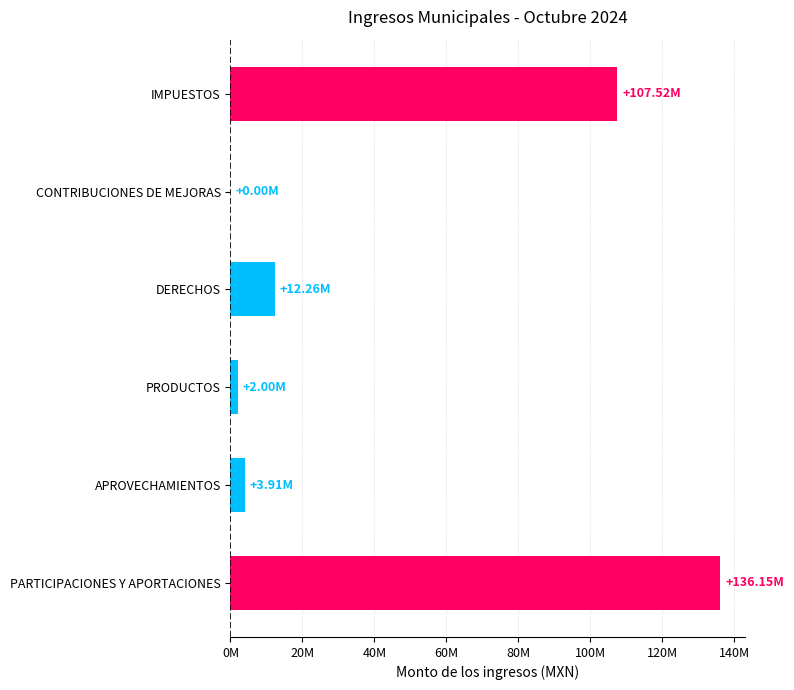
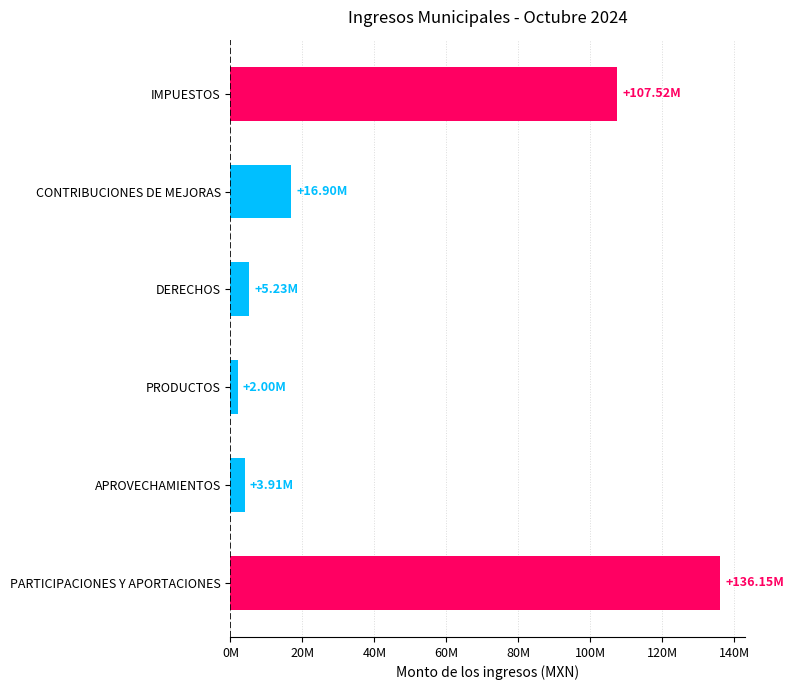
  {
    "IMPUESTOS": "+107.52M",
-   "CONTRIBUCIONES DE MEJORAS": "+0.00M",
-   "DERECHOS": "+12.26M",
+   "CONTRIBUCIONES DE MEJORAS": "+16.90M",
+   "DERECHOS": "+5.23M",
    "PRODUCTOS": "+2.00M",
    "APROVECHAMIENTOS": "+3.91M",
    "PARTICIPACIONES Y APORTACIONES": "+136.15M"
  }
